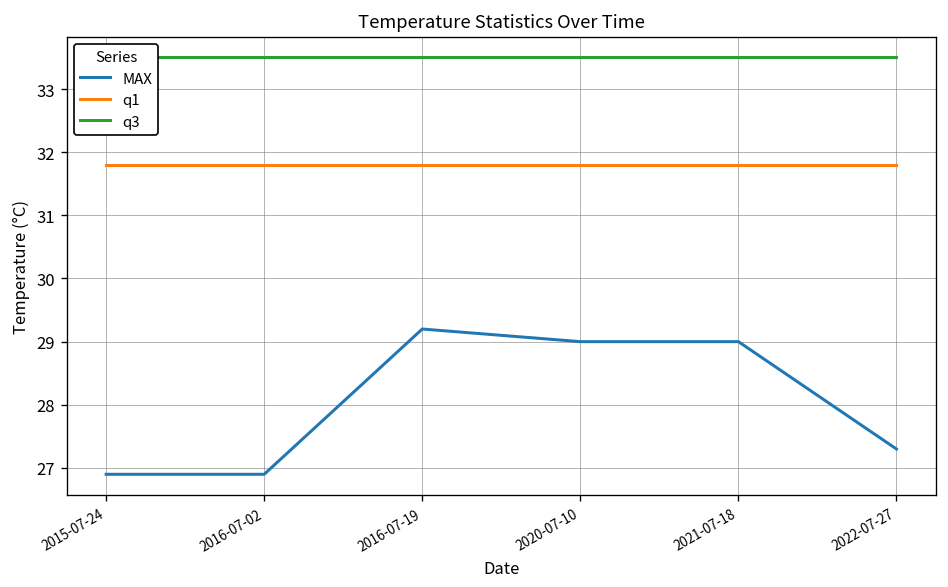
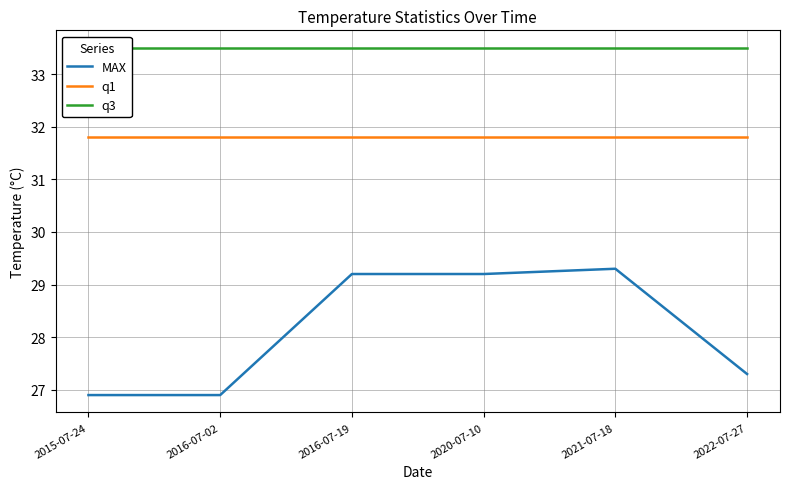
  {
    "MAX": {
      "2015-07-24": 26.9,
      "2016-07-02": 26.9,
      "2016-07-19": 29.2,
-     "2020-07-10": 29.0,
-     "2021-07-18": 29.0,
+     "2020-07-10": 29.2,
+     "2021-07-18": 29.3,
      "2022-07-27": 27.3
    },
    "q1": {
      "2015-07-24": 31.8,
      "2016-07-02": 31.8,
      "2016-07-19": 31.8,
      "2020-07-10": 31.8,
      "2021-07-18": 31.8,
      "2022-07-27": 31.8
    },
    "q3": {
      "2016-07-02": 33.5,
      "2016-07-19": 33.5,
      "2020-07-10": 33.5,
      "2021-07-18": 33.5,
      "2022-07-27": 33.5
    }
  }
